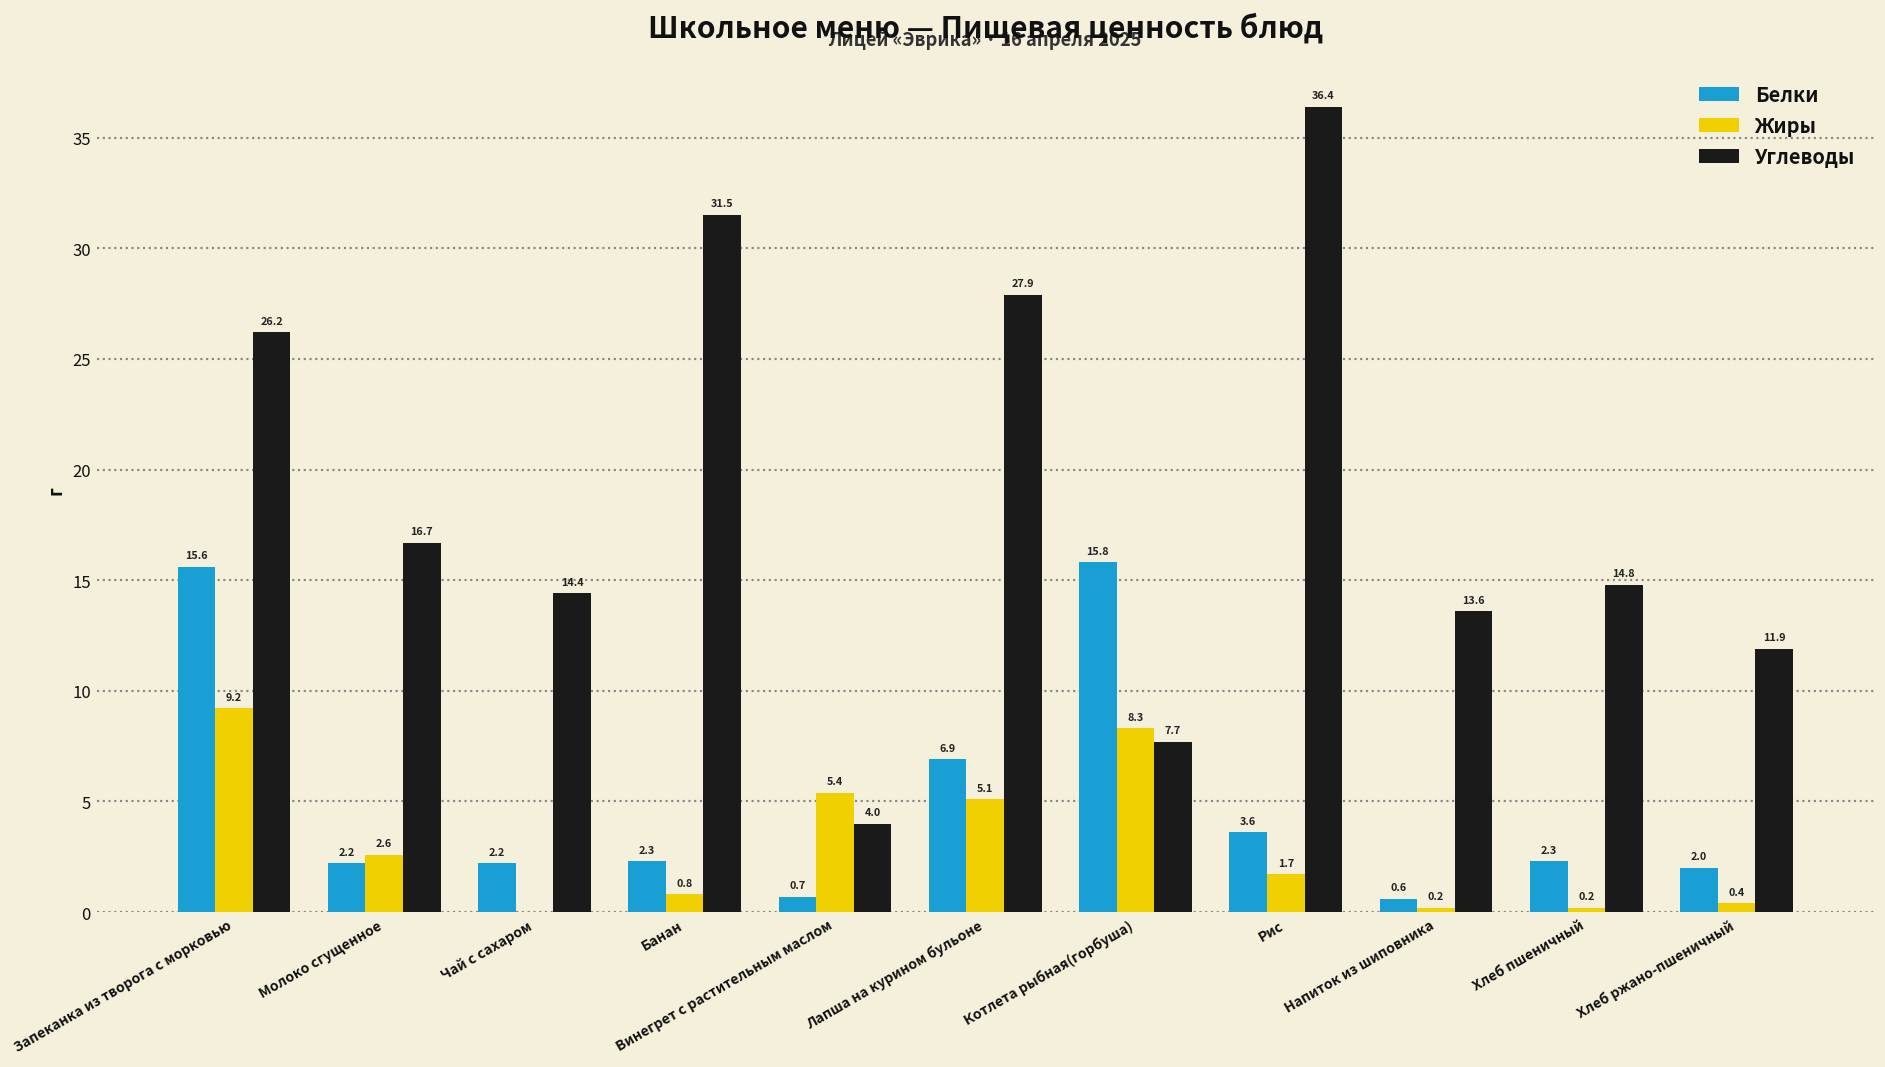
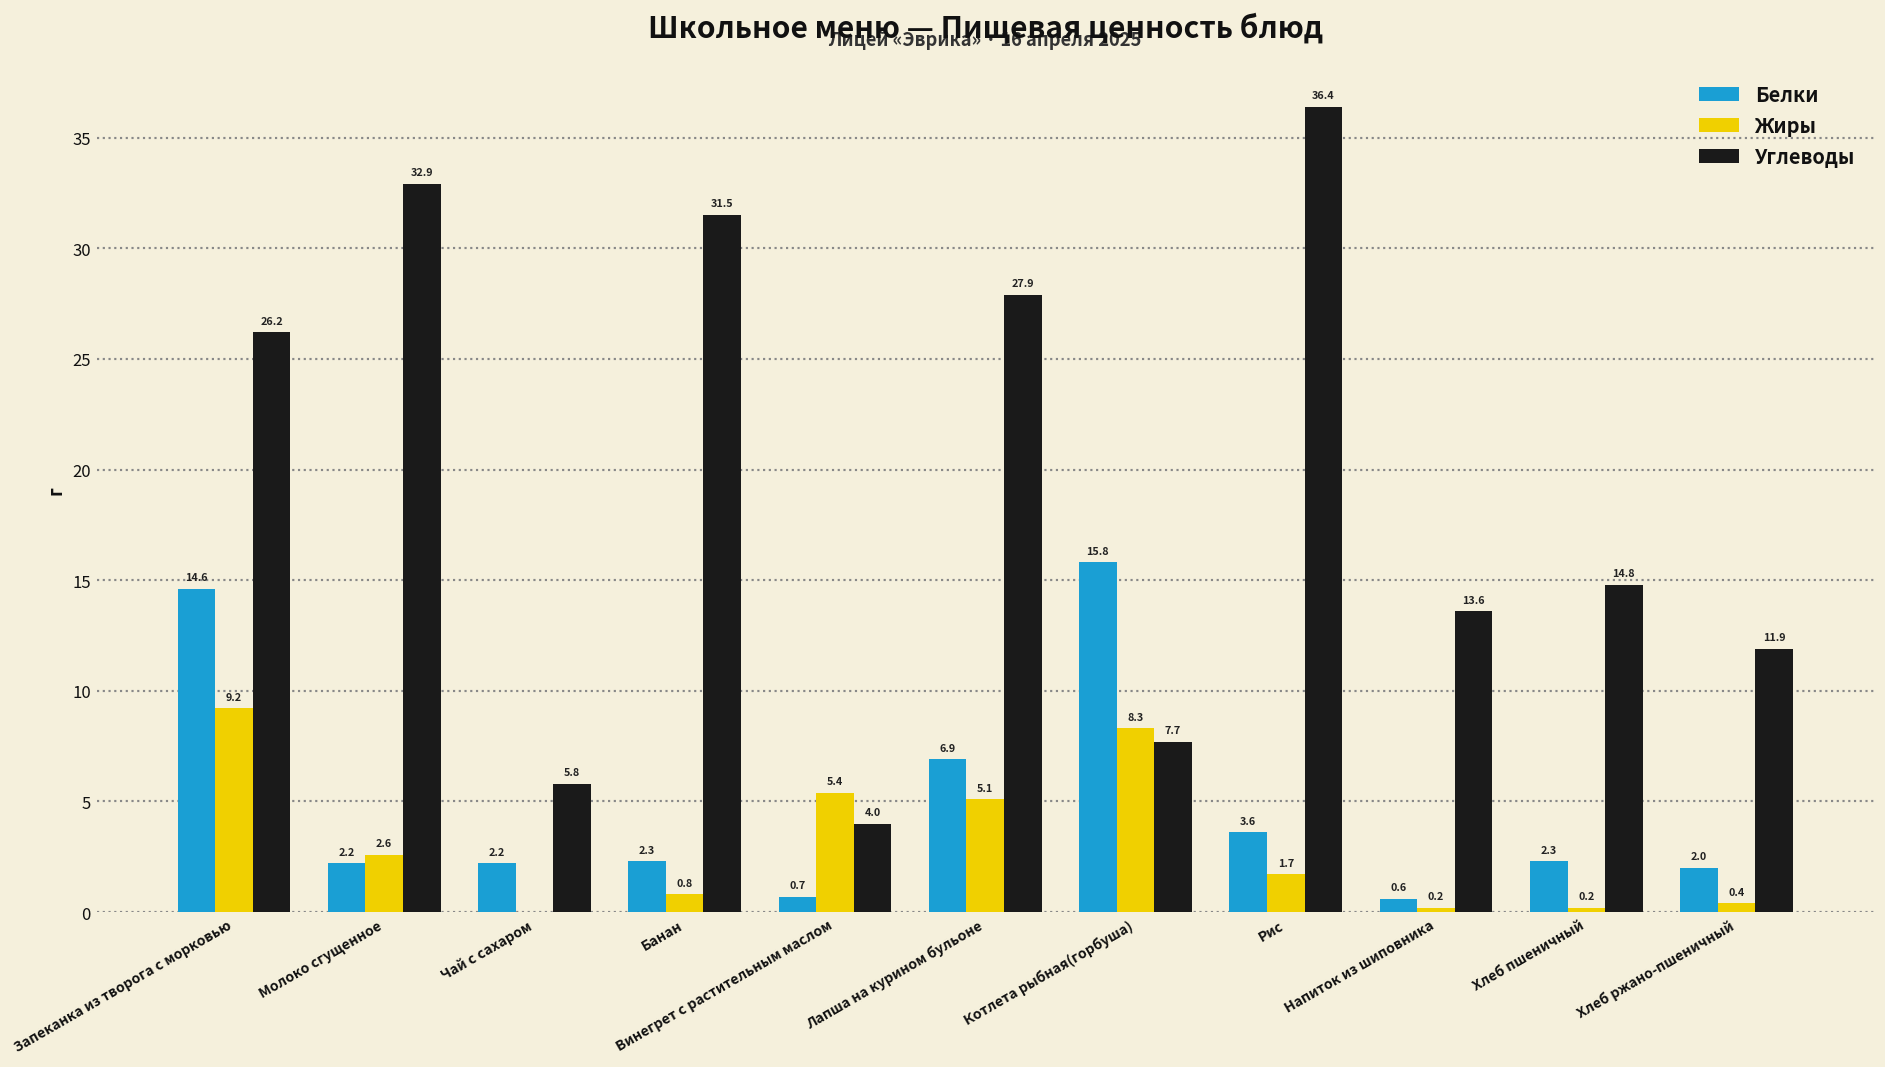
  {
    "Белки": {
-     "Запеканка из творога с морковью": 15.6,
+     "Запеканка из творога с морковью": 14.6,
      "Молоко сгущенное": 2.2,
      "Чай с сахаром": 2.2,
      "Банан": 2.3,
      "Винегрет с растительным маслом": 0.7,
      "Лапша на курином бульоне": 6.9,
      "Котлета рыбная(горбуша)": 15.8,
      "Рис": 3.6,
      "Напиток из шиповника": 0.6,
      "Хлеб пшеничный": 2.3,
      "Хлеб ржано-пшеничный": 2.0
    },
    "Жиры": {
      "Запеканка из творога с морковью": 9.2,
      "Молоко сгущенное": 2.6,
      "Банан": 0.8,
      "Винегрет с растительным маслом": 5.4,
      "Лапша на курином бульоне": 5.1,
      "Котлета рыбная(горбуша)": 8.3,
      "Рис": 1.7,
      "Напиток из шиповника": 0.2,
      "Хлеб пшеничный": 0.2,
      "Хлеб ржано-пшеничный": 0.4
    },
    "Углеводы": {
      "Запеканка из творога с морковью": 26.2,
-     "Молоко сгущенное": 16.7,
-     "Чай с сахаром": 14.4,
+     "Молоко сгущенное": 32.9,
+     "Чай с сахаром": 5.8,
      "Банан": 31.5,
      "Винегрет с растительным маслом": 4.0,
      "Лапша на курином бульоне": 27.9,
      "Котлета рыбная(горбуша)": 7.7,
      "Рис": 36.4,
      "Напиток из шиповника": 13.6,
      "Хлеб пшеничный": 14.8,
      "Хлеб ржано-пшеничный": 11.9
    }
  }
